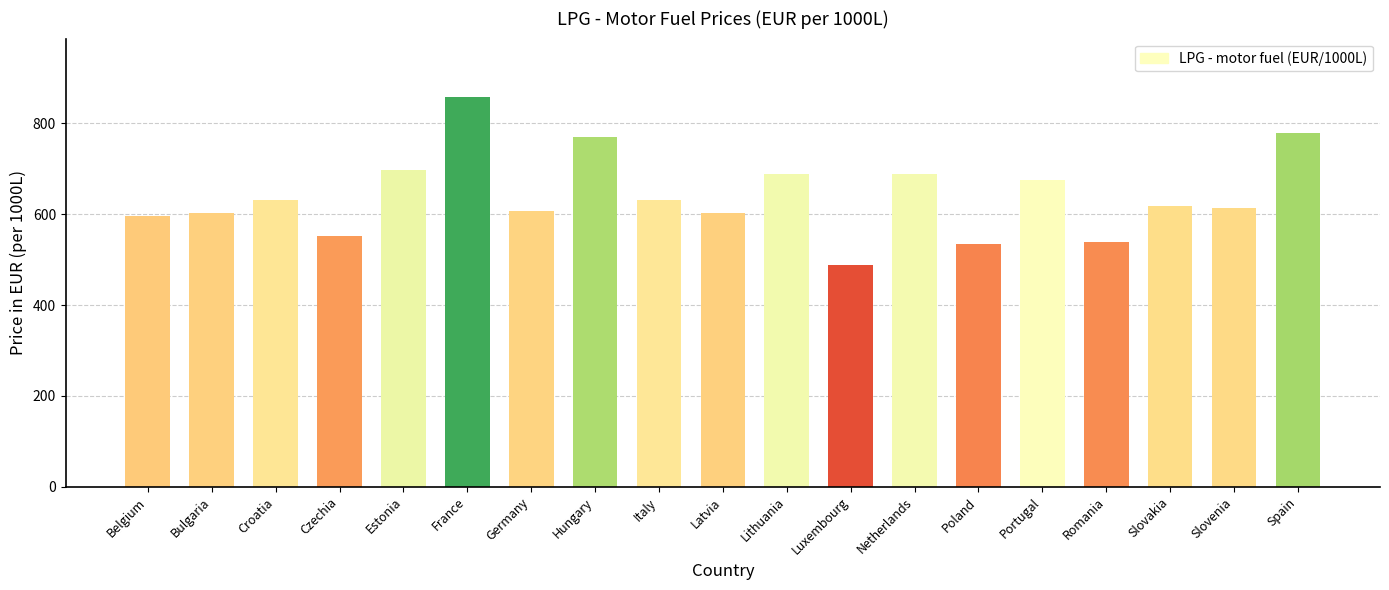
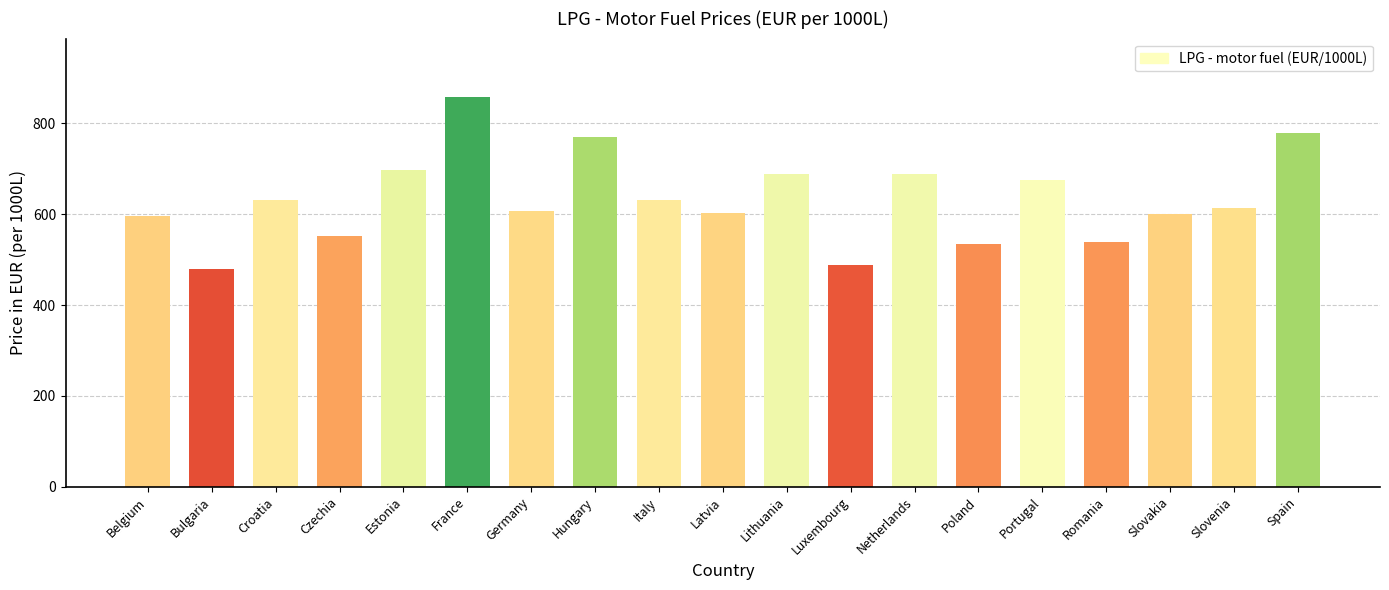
  {
    "Belgium": 600,
-   "Bulgaria": 600,
+   "Bulgaria": 480,
    "Croatia": 630,
    "Czechia": 550,
    "Estonia": 700,
    "France": 860,
    "Germany": 610,
    "Hungary": 770,
    "Italy": 630,
    "Latvia": 600,
    "Lithuania": 690,
    "Luxembourg": 490,
    "Netherlands": 690,
    "Poland": 530,
    "Portugal": 680,
    "Romania": 540,
-   "Slovakia": 620,
+   "Slovakia": 600,
    "Slovenia": 610,
    "Spain": 780
  }
